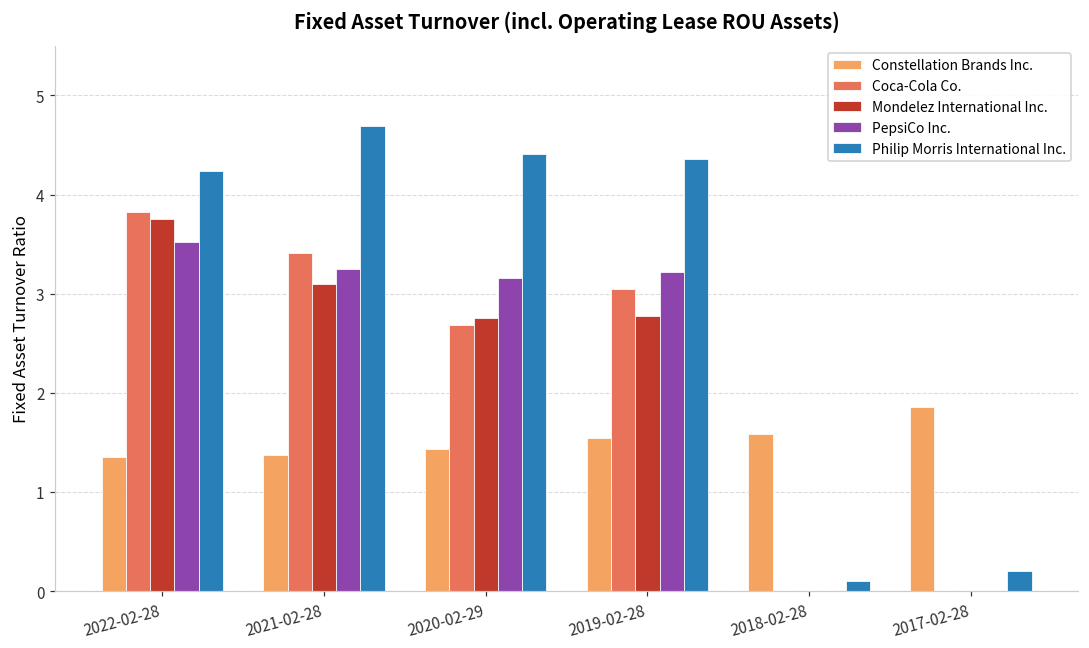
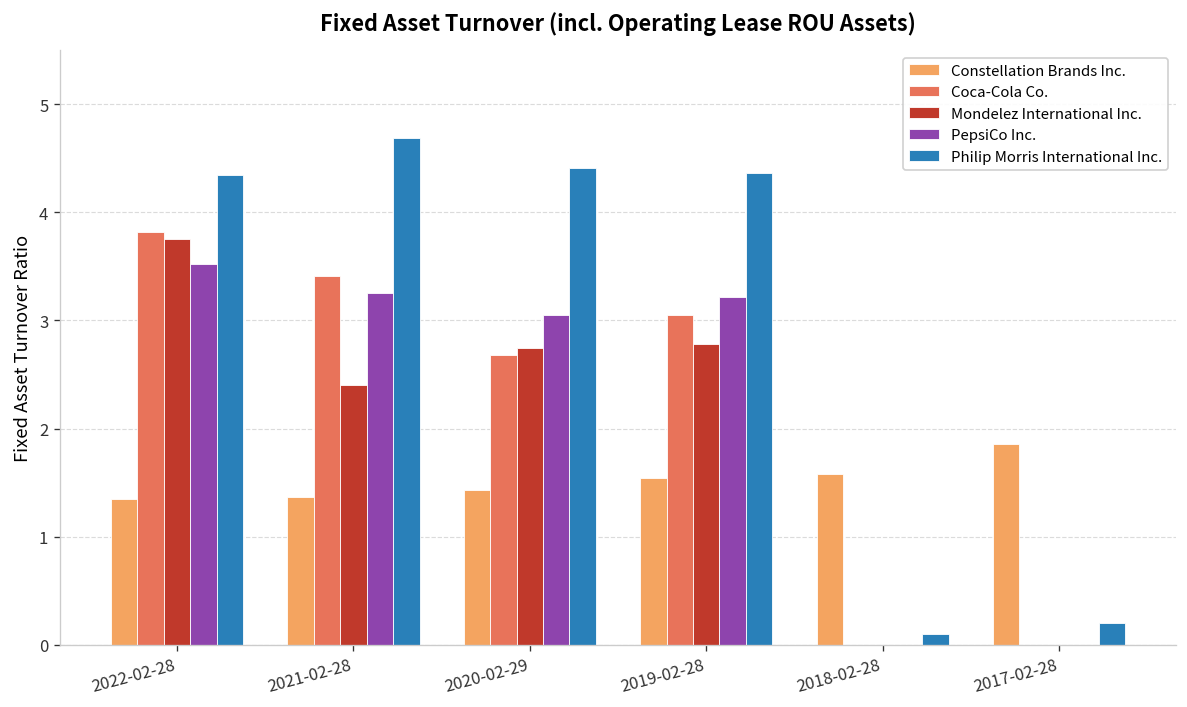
  {
    "Mondelez International Inc.": {
      "2022-02-28": 3.8,
-     "2021-02-28": 3.1,
+     "2021-02-28": 2.4,
      "2020-02-29": 2.8,
      "2019-02-28": 2.8,
      "2018-02-28": 0.0,
      "2017-02-28": 0.0
    },
    "PepsiCo Inc.": {
      "2022-02-28": 3.5,
      "2021-02-28": 3.3,
-     "2020-02-29": 3.2,
+     "2020-02-29": 3.1,
      "2019-02-28": 3.2,
      "2018-02-28": 0.0,
      "2017-02-28": 0.0
    },
    "Philip Morris International Inc.": {
-     "2022-02-28": 4.2,
+     "2022-02-28": 4.4,
      "2021-02-28": 4.7,
      "2020-02-29": 4.4,
      "2019-02-28": 4.4,
      "2018-02-28": 0.1,
      "2017-02-28": 0.2
    }
  }
